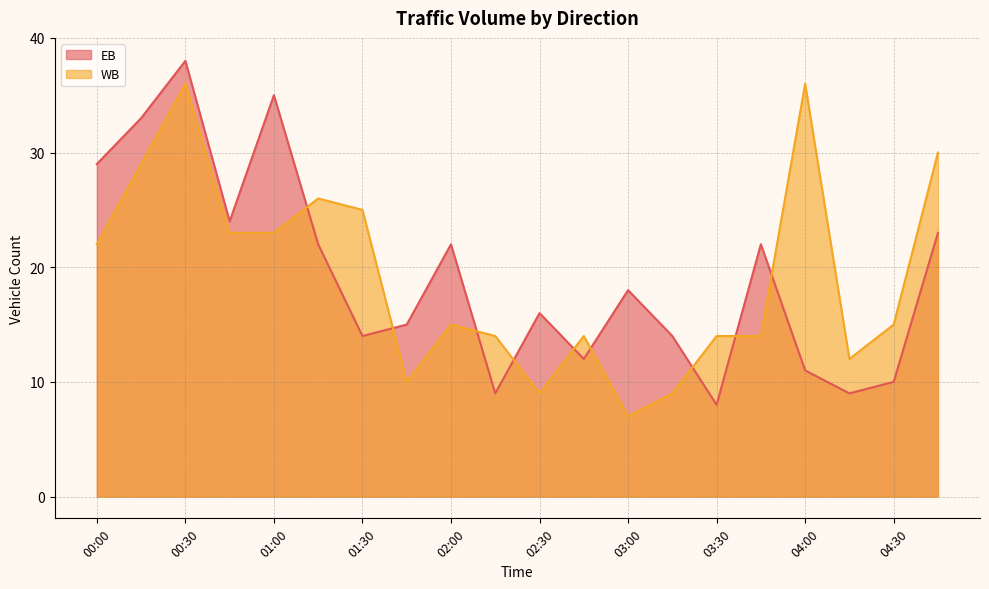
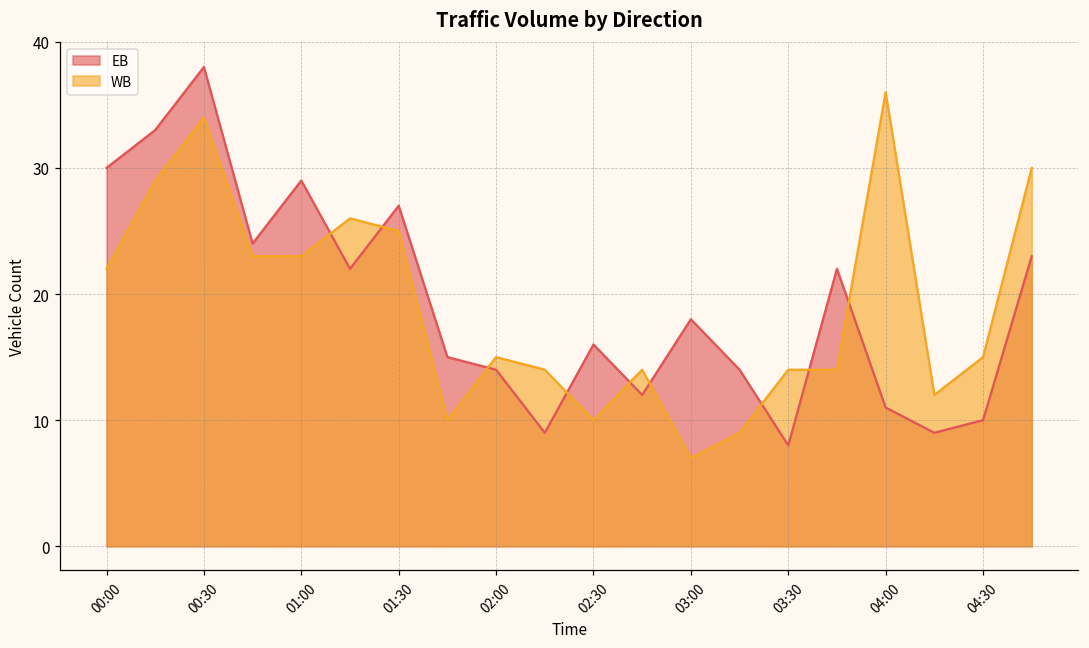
  {
    "EB": {
-     "00:00": 29,
+     "00:00": 30,
      "00:30": 38,
-     "01:00": 35,
-     "01:30": 14,
-     "02:00": 22,
+     "01:00": 29,
+     "01:30": 27,
+     "02:00": 14,
      "02:30": 16,
      "03:00": 18,
      "03:30": 8,
      "04:00": 11,
      "04:30": 10
    },
    "WB": {
      "00:00": 22,
-     "00:30": 36,
+     "00:30": 34,
      "01:00": 23,
      "01:30": 25,
      "02:00": 15,
-     "02:30": 9,
+     "02:30": 10,
      "03:00": 7,
      "03:30": 14,
      "04:00": 36,
      "04:30": 15
    }
  }
